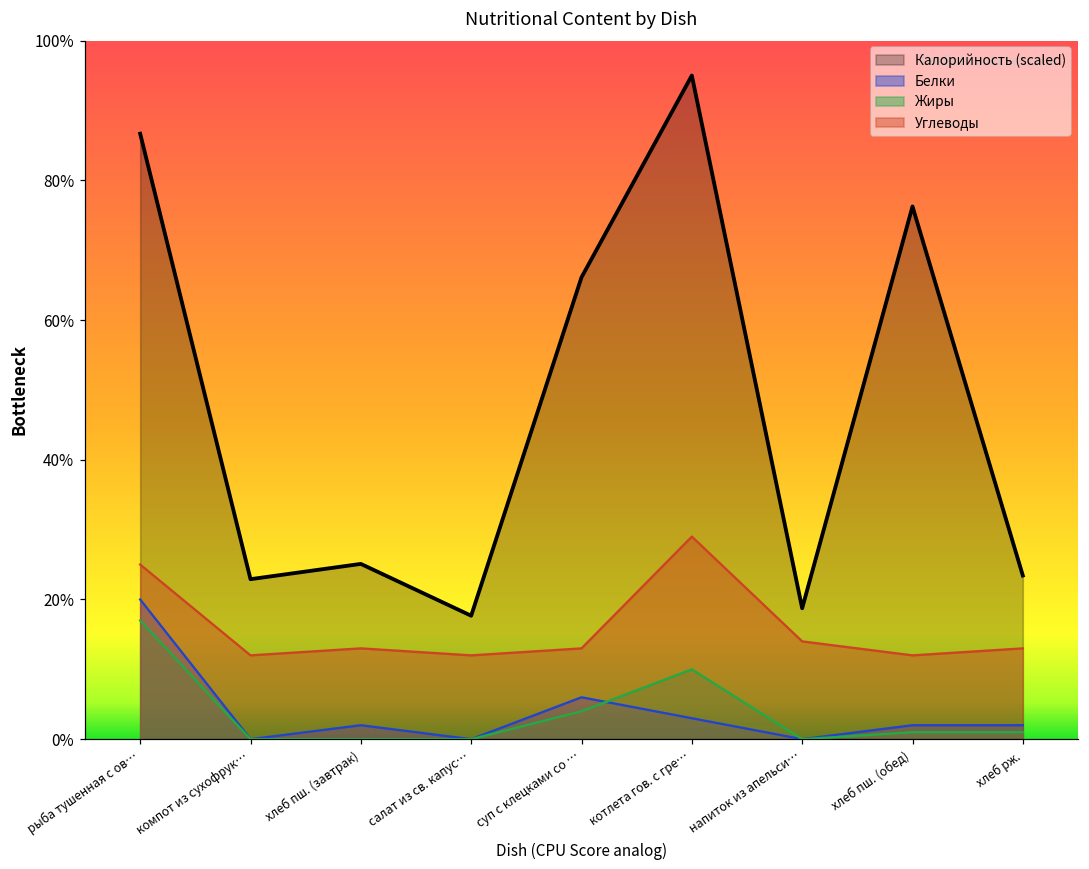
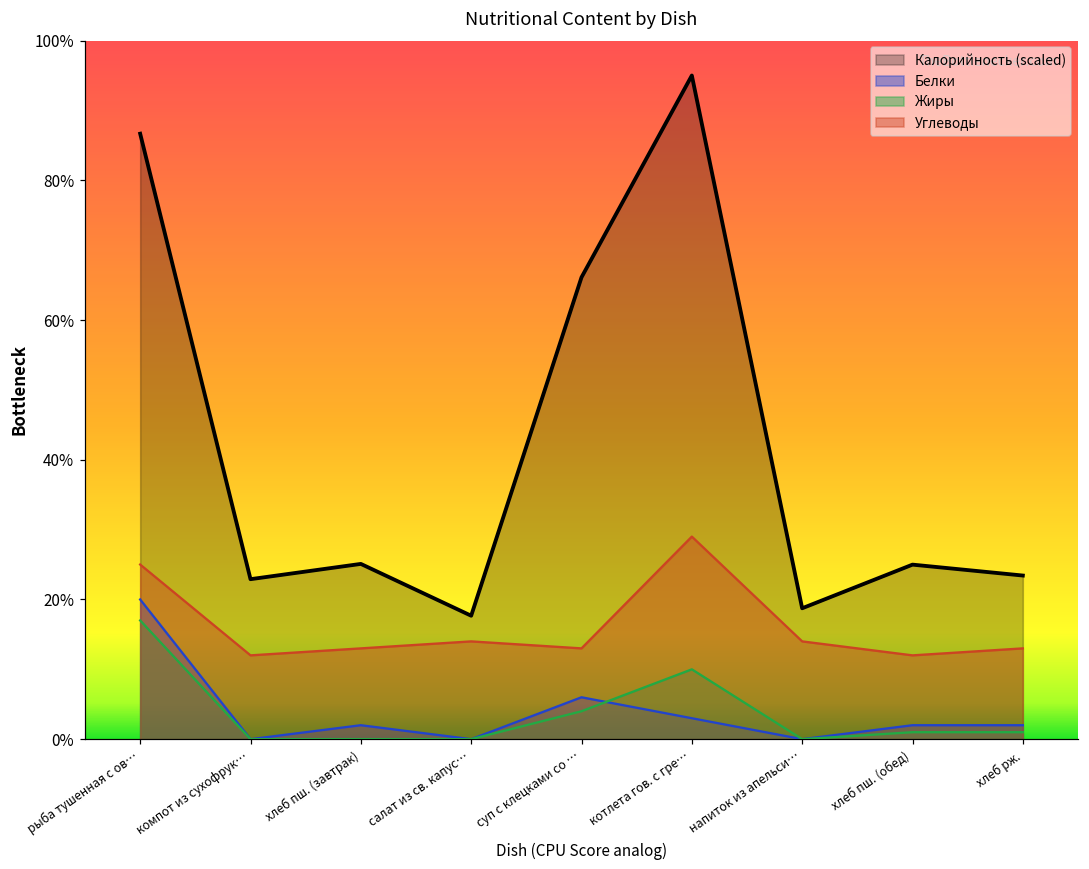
  {
    "Калорийность (scaled)": {
      "рыба тушенная с ов…": "87%",
      "компот из сухофрук…": "23%",
      "хлеб пш. (завтрак)": "25%",
      "салат из св. капус…": "18%",
      "суп с клецками со …": "66%",
      "котлета гов. с гре…": "95%",
      "напиток из апельси…": "19%",
-     "хлеб пш. (обед)": "76%",
+     "хлеб пш. (обед)": "25%",
      "хлеб рж.": "23%"
    },
    "Белки": {
      "рыба тушенная с ов…": "20%",
      "хлеб пш. (завтрак)": "2%",
      "суп с клецками со …": "6%",
      "котлета гов. с гре…": "3%",
      "хлеб пш. (обед)": "2%",
      "хлеб рж.": "2%"
    },
    "Жиры": {
      "рыба тушенная с ов…": "17%",
      "хлеб пш. (завтрак)": "0%",
      "суп с клецками со …": "4%",
      "котлета гов. с гре…": "10%",
      "хлеб пш. (обед)": "1%",
      "хлеб рж.": "1%"
    },
    "Углеводы": {
      "рыба тушенная с ов…": "25%",
      "компот из сухофрук…": "12%",
      "хлеб пш. (завтрак)": "13%",
-     "салат из св. капус…": "12%",
+     "салат из св. капус…": "14%",
      "суп с клецками со …": "13%",
      "котлета гов. с гре…": "29%",
      "напиток из апельси…": "14%",
      "хлеб пш. (обед)": "12%",
      "хлеб рж.": "13%"
    }
  }
